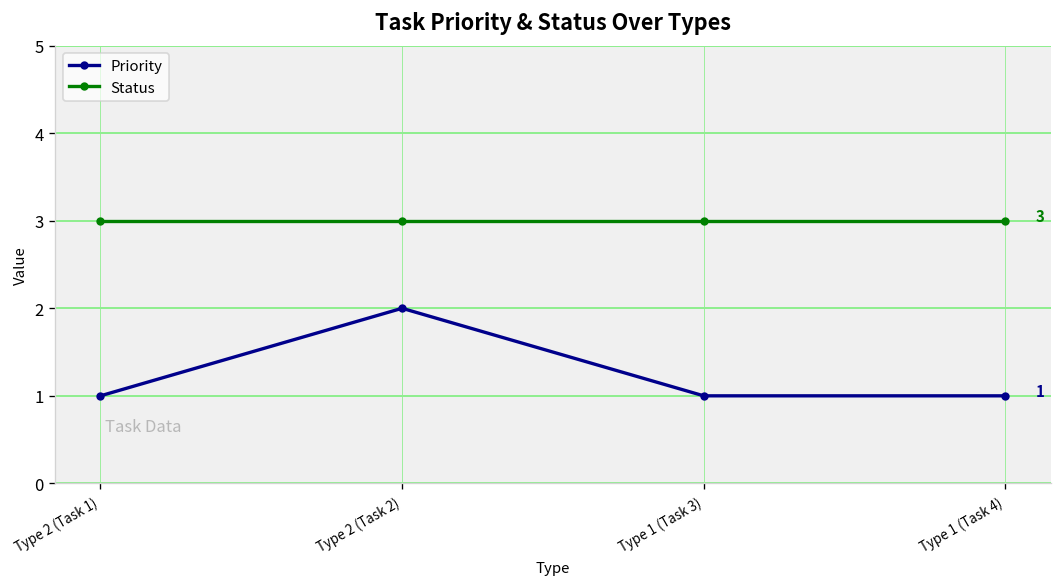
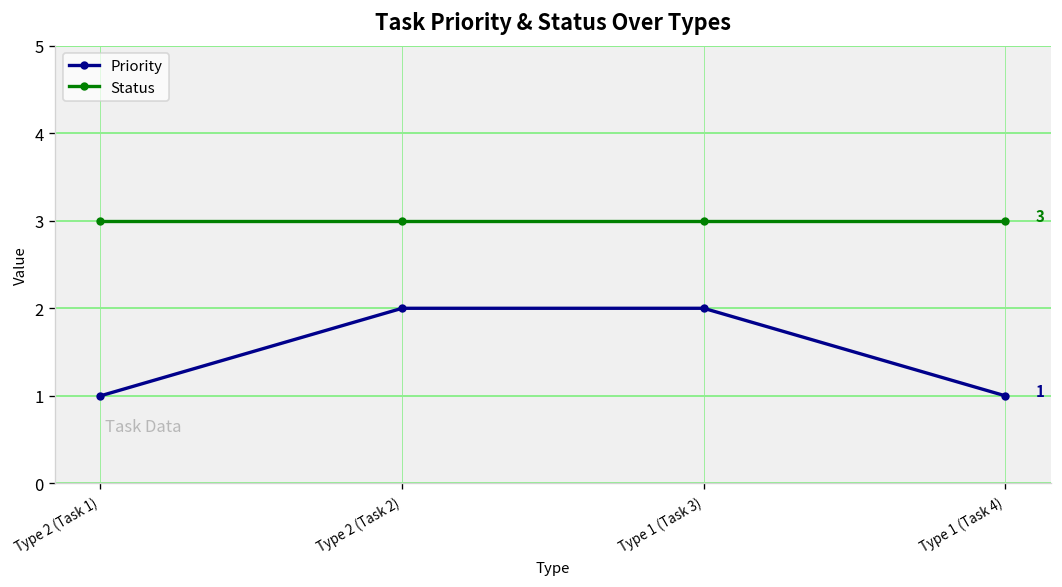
  {
    "Priority": {
      "Type 2 (Task 1)": 1,
      "Type 2 (Task 2)": 2,
-     "Type 1 (Task 3)": 1
+     "Type 1 (Task 3)": 2
    },
    "Status": {
      "Type 2 (Task 1)": 3,
      "Type 2 (Task 2)": 3,
      "Type 1 (Task 3)": 3
    }
  }
